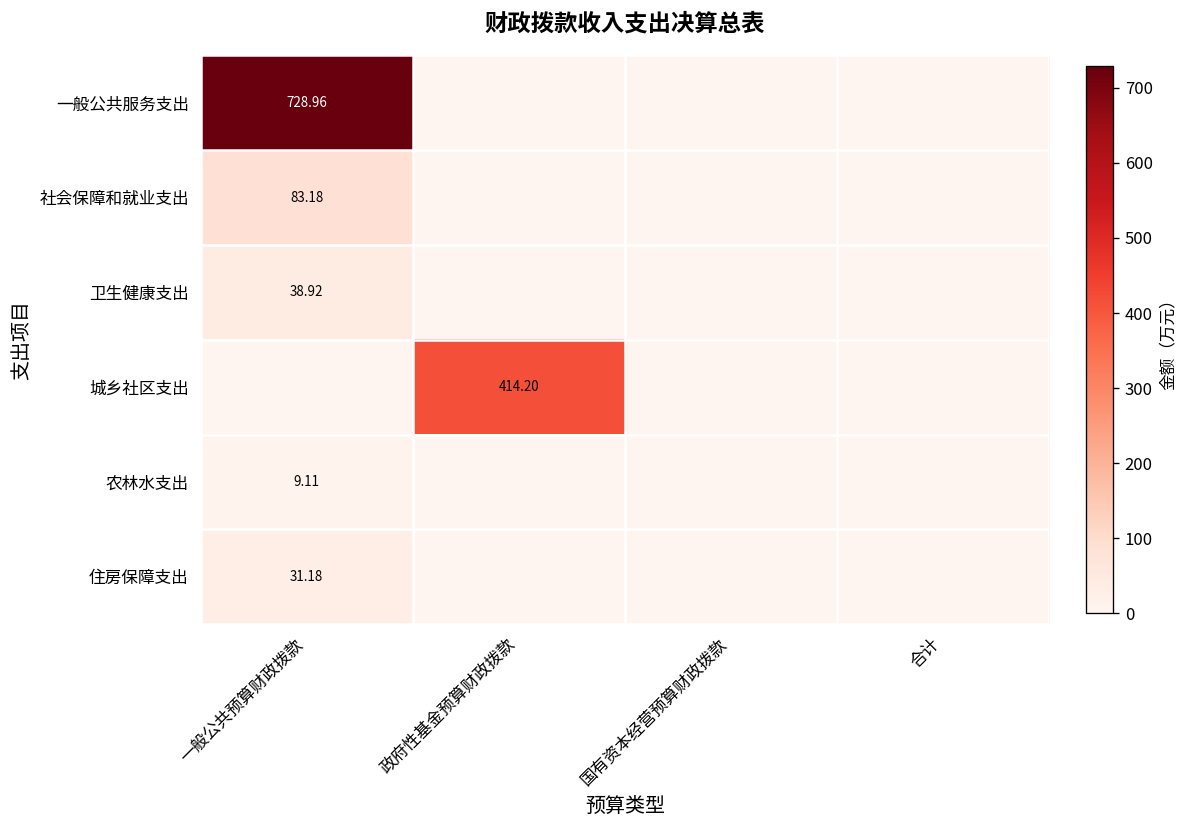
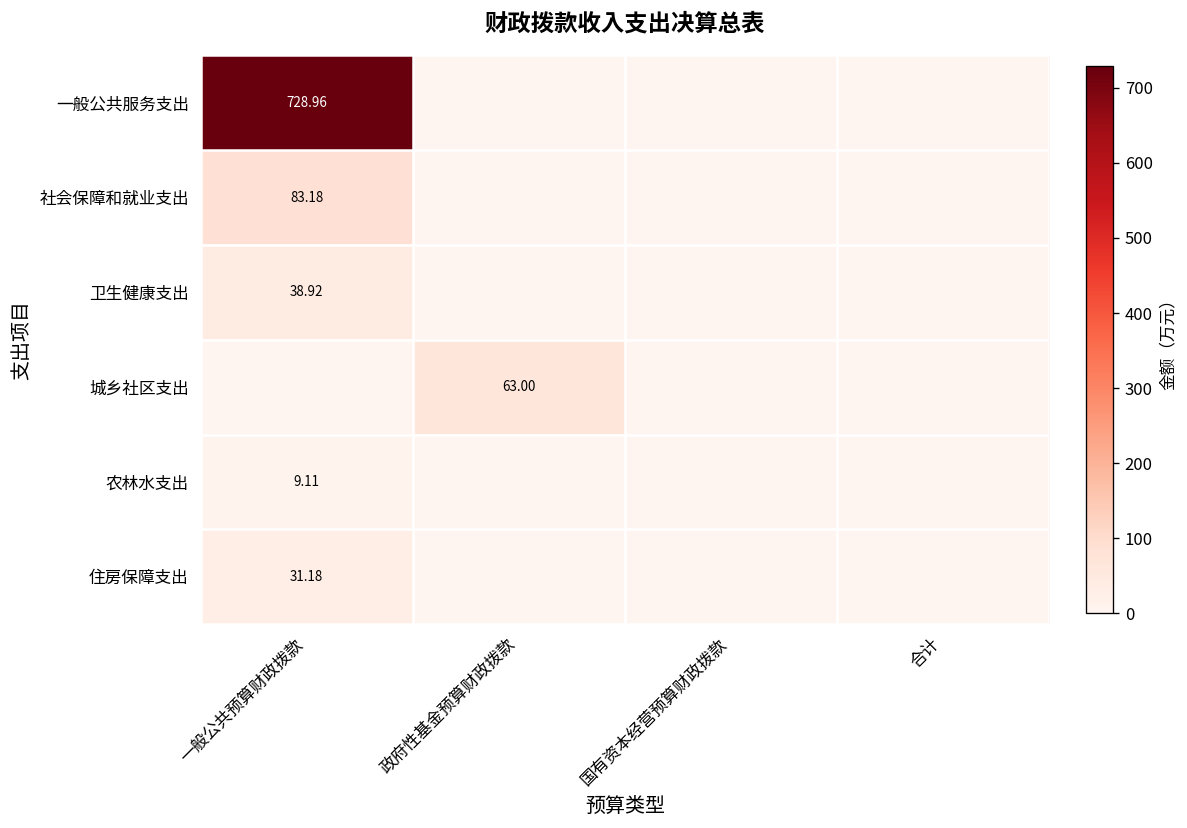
  {
    "一般公共服务支出": {
      "一般公共预算财政拨款": 728.96
    },
    "社会保障和就业支出": {
      "一般公共预算财政拨款": 83.18
    },
    "卫生健康支出": {
      "一般公共预算财政拨款": 38.92
    },
    "城乡社区支出": {
-     "政府性基金预算财政拨款": 414.20
+     "政府性基金预算财政拨款": 63.00
    },
    "农林水支出": {
      "一般公共预算财政拨款": 9.11
    },
    "住房保障支出": {
      "一般公共预算财政拨款": 31.18
    }
  }
